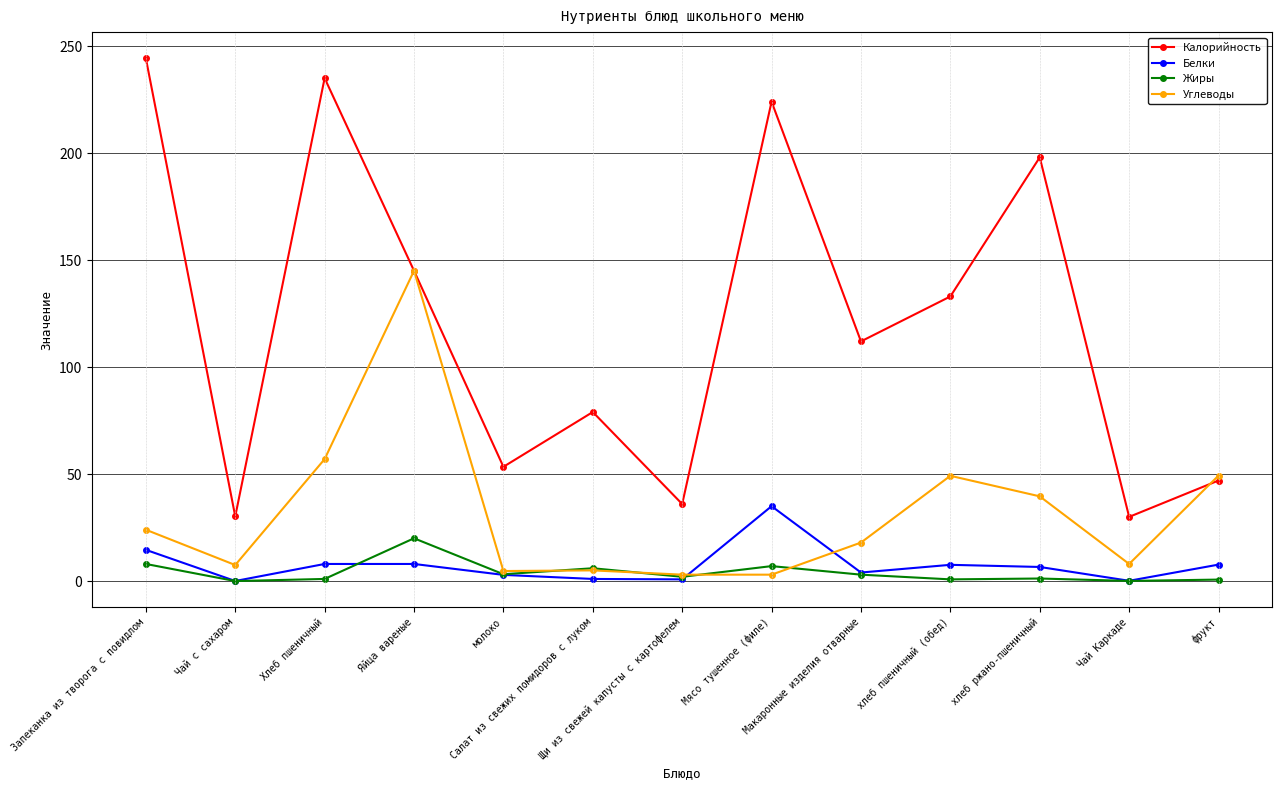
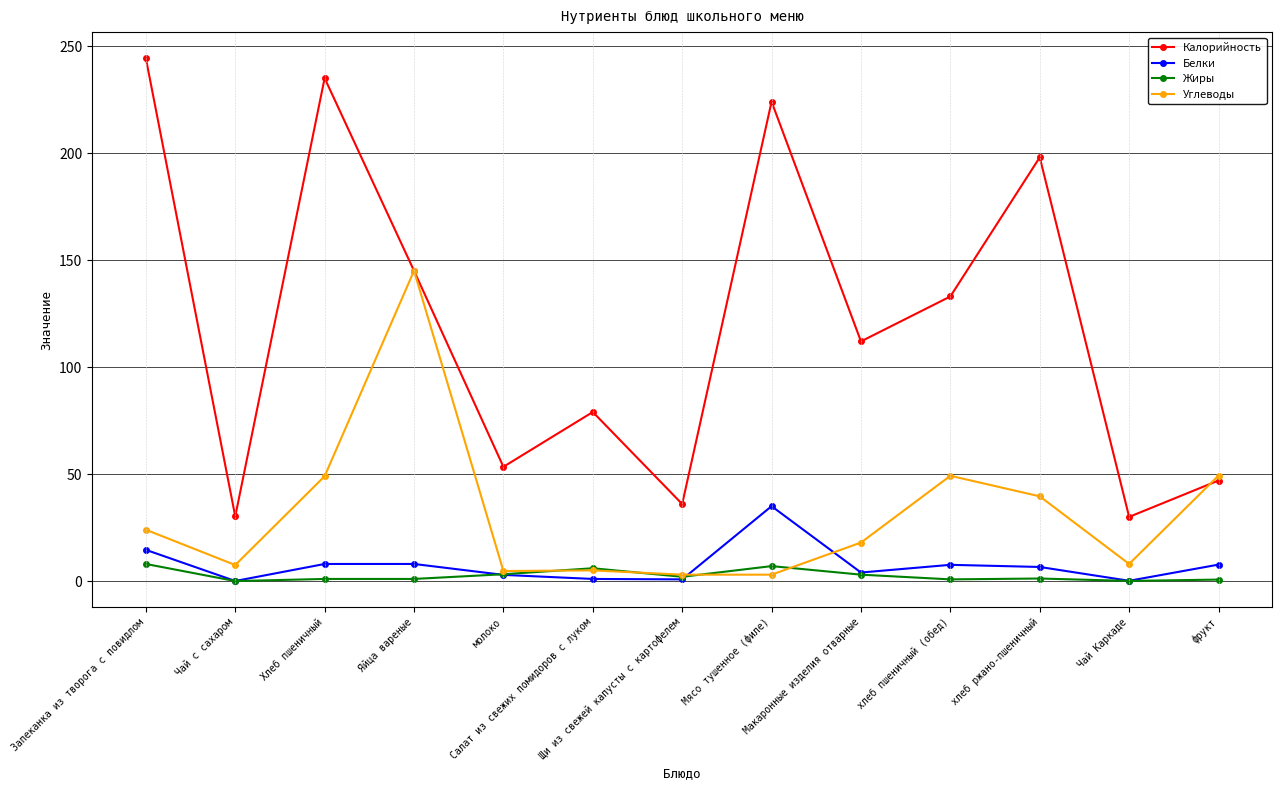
  {
    "Калорийность": {
      "Запеканка из творога с повидлом": 244,
      "Чай с сахаром": 30,
      "Хлеб пшеничный": 235,
      "молоко": 53,
      "Салат из свежих помидоров с луком": 79,
      "Щи из свежей капусты с картофелем": 36,
      "Мясо тушенное (филе)": 224,
      "Макаронные изделия отварные": 112,
      "хлеб пшеничный (обед)": 133,
      "хлеб ржано-пшеничный": 198,
      "Чай Каркаде": 30,
      "фрукт": 47
    },
    "Белки": {
      "Запеканка из творога с повидлом": 15,
      "Хлеб пшеничный": 8,
      "Яйца вареные": 8,
      "Салат из свежих помидоров с луком": 1,
      "Щи из свежей капусты с картофелем": 1,
      "Мясо тушенное (филе)": 35,
      "хлеб пшеничный (обед)": 8,
      "хлеб ржано-пшеничный": 7,
      "фрукт": 8
    },
    "Жиры": {
      "Запеканка из творога с повидлом": 8,
      "Хлеб пшеничный": 1,
-     "Яйца вареные": 20,
+     "Яйца вареные": 1,
      "Мясо тушенное (филе)": 7,
      "хлеб пшеничный (обед)": 1,
      "хлеб ржано-пшеничный": 1,
      "фрукт": 1
    },
    "Углеводы": {
      "Запеканка из творога с повидлом": 24,
      "Чай с сахаром": 8,
-     "Хлеб пшеничный": 57,
+     "Хлеб пшеничный": 49,
      "молоко": 5,
      "Мясо тушенное (филе)": 3,
      "Макаронные изделия отварные": 18,
      "хлеб пшеничный (обед)": 49,
      "хлеб ржано-пшеничный": 40,
      "Чай Каркаде": 8,
      "фрукт": 49
    }
  }
